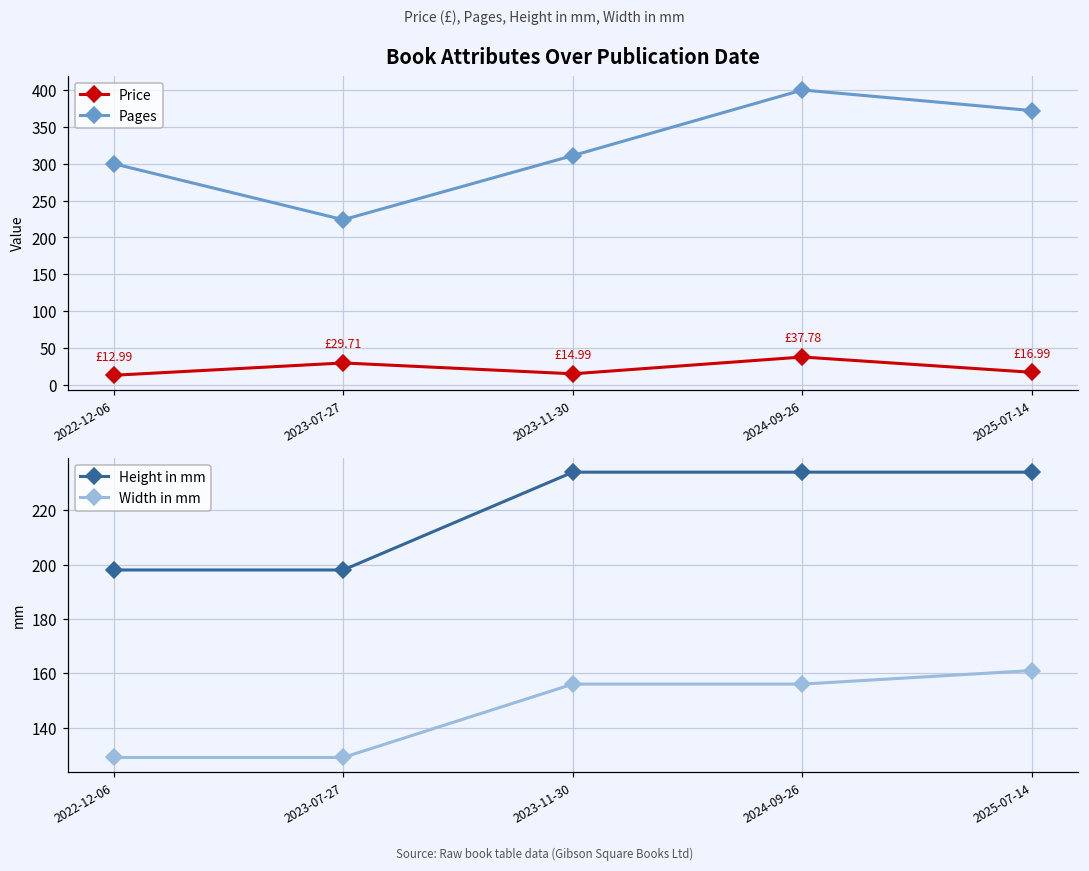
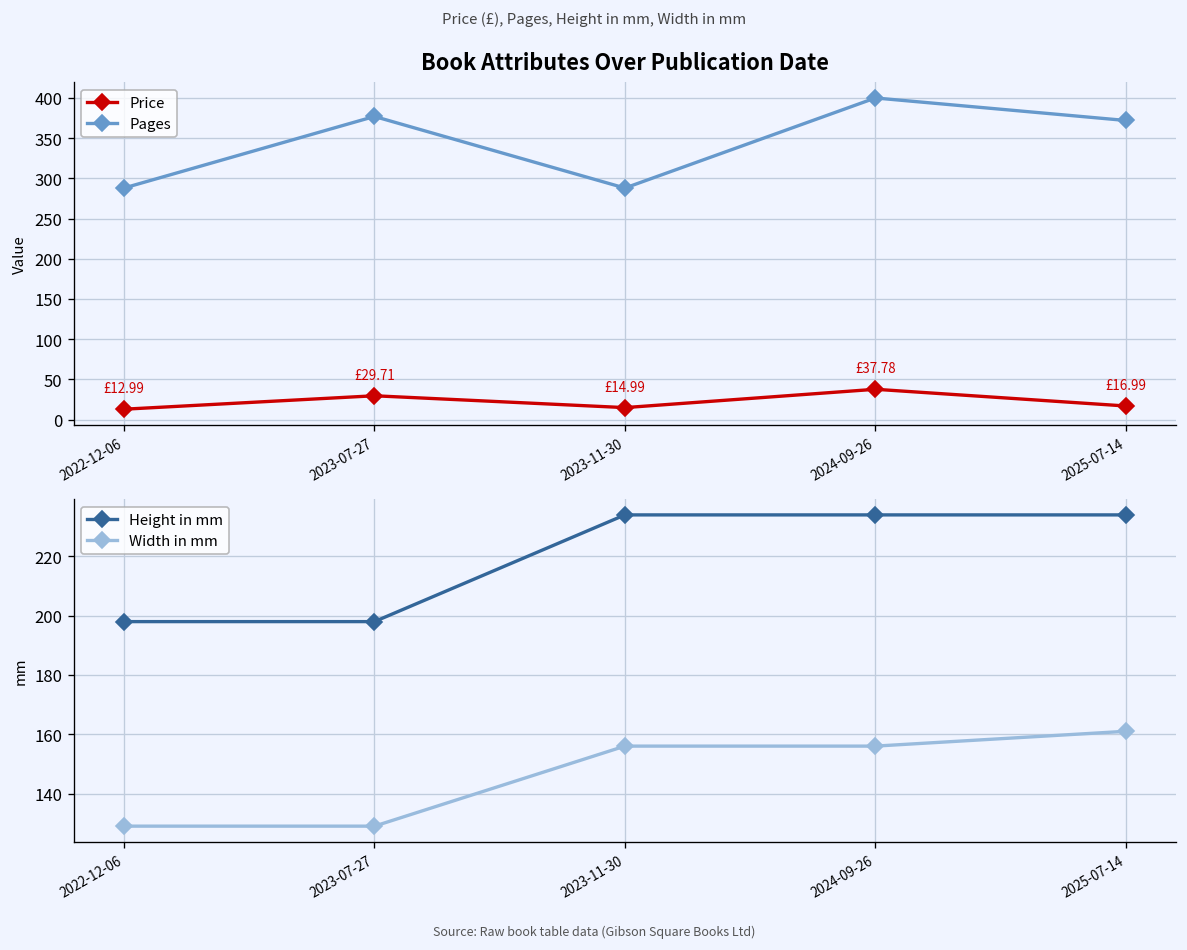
  {
    "Book Attributes Over Publication Date": {
      "Price": {
        "2022-12-06": "£12.99",
        "2023-07-27": "£29.71",
        "2023-11-30": "£14.99",
        "2024-09-26": "£37.78",
        "2025-07-14": "£16.99"
      },
      "Pages": {
-       "2022-12-06": "300",
-       "2023-07-27": "220",
-       "2023-11-30": "310",
+       "2022-12-06": "290",
+       "2023-07-27": "380",
+       "2023-11-30": "290",
        "2024-09-26": "400",
        "2025-07-14": "370"
      }
    }
  }
